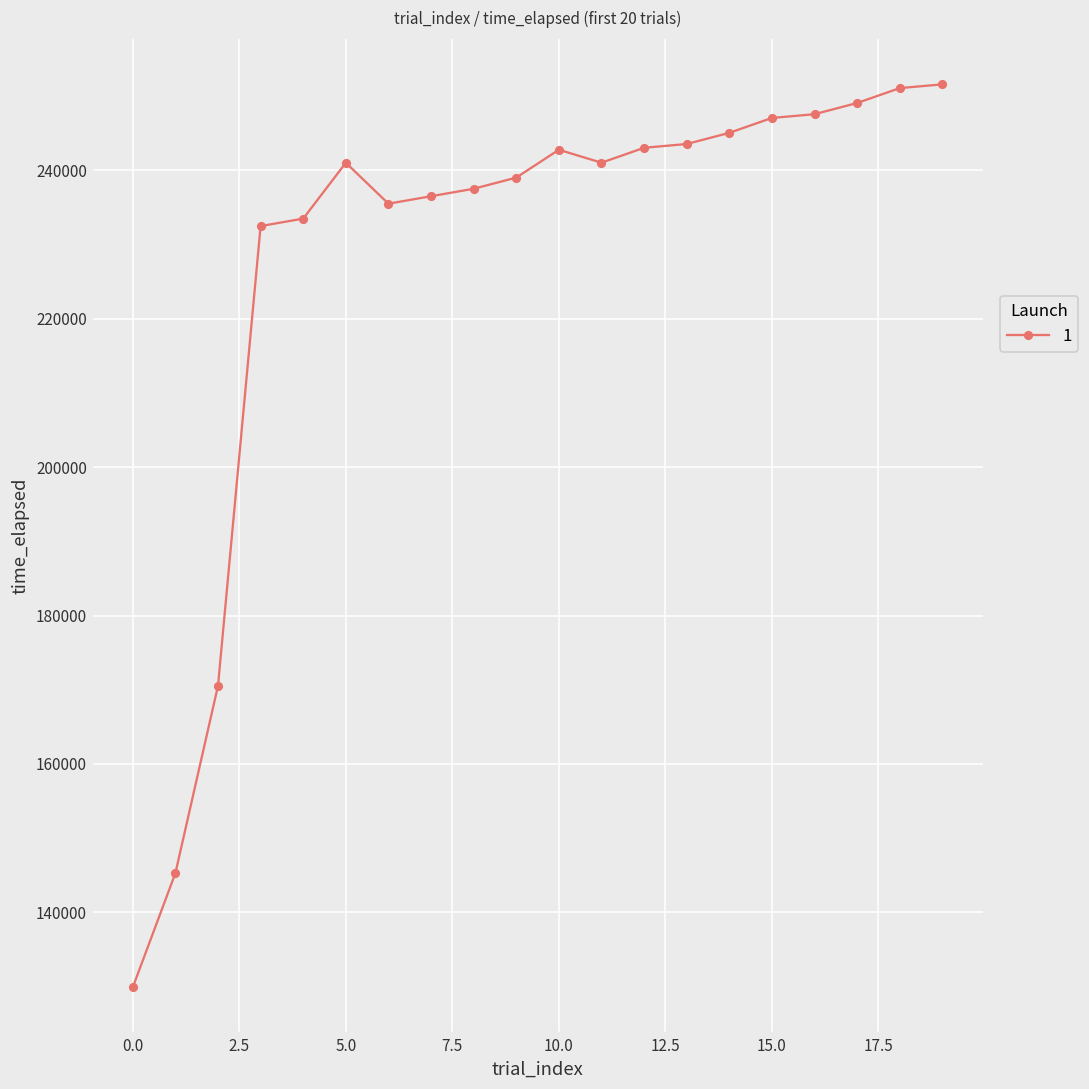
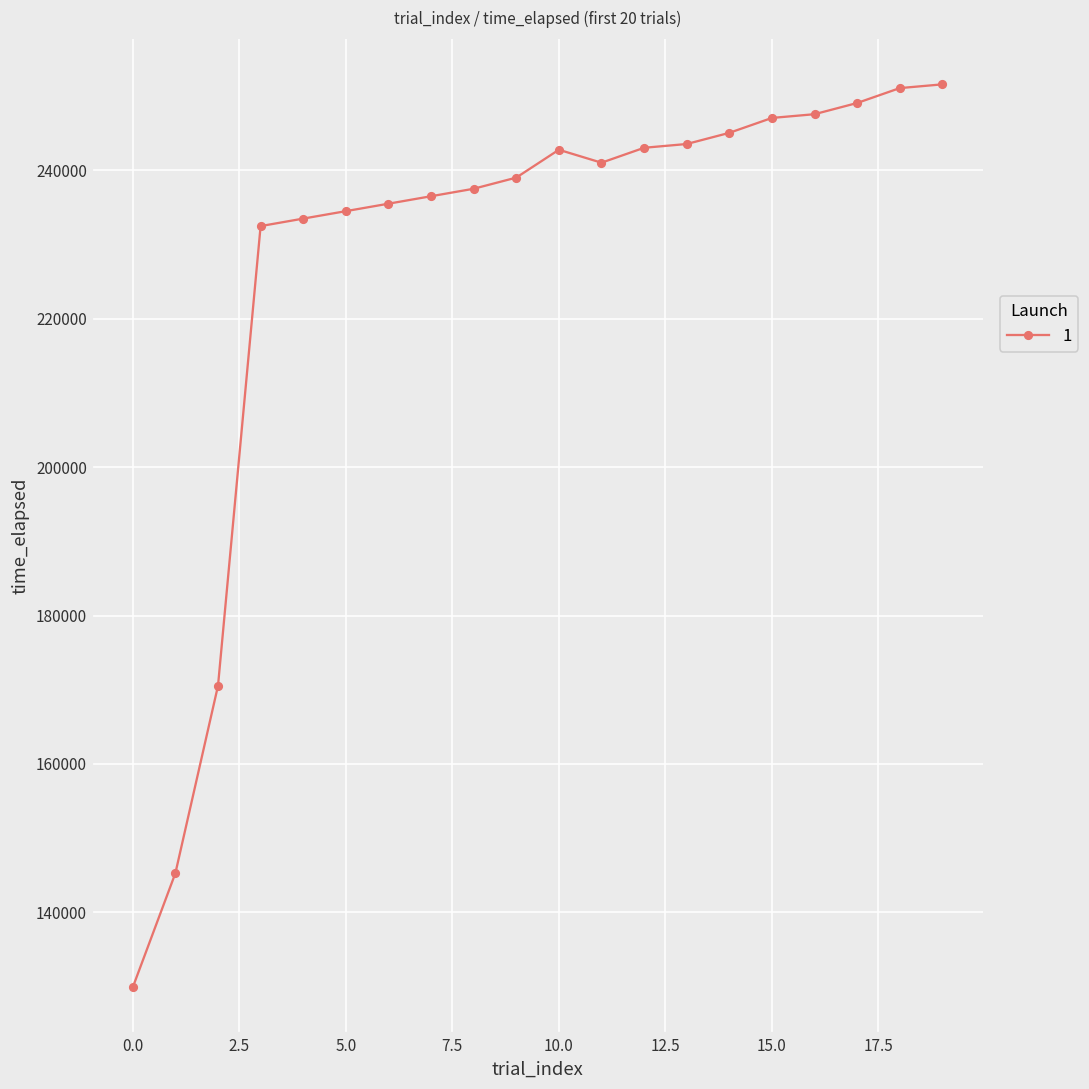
  {
    "0.0": 130000,
-   "5.0": 241000,
+   "5.0": 234000,
    "10.0": 243000,
    "15.0": 247000
  }
